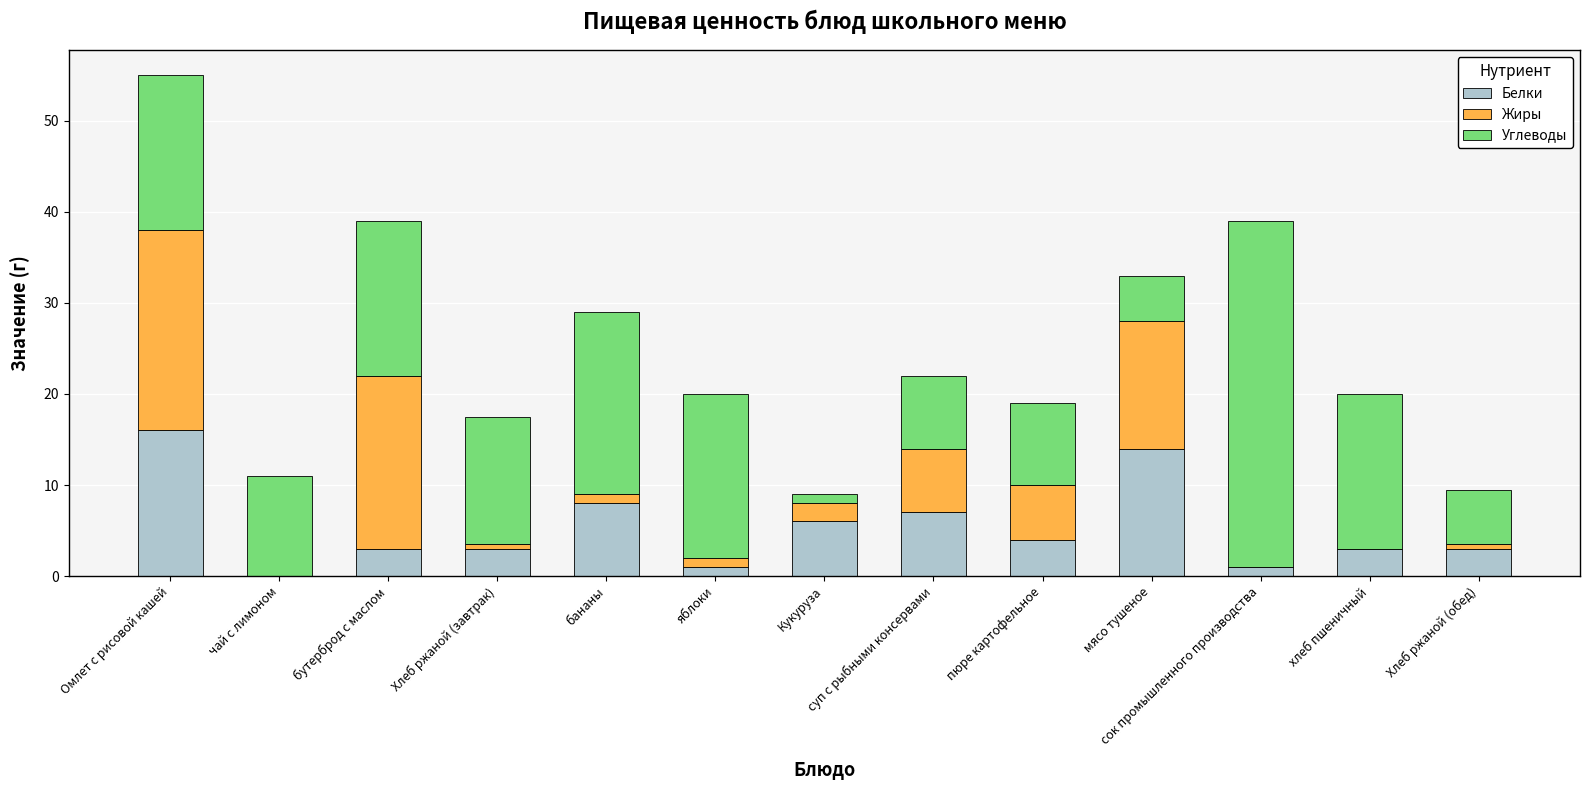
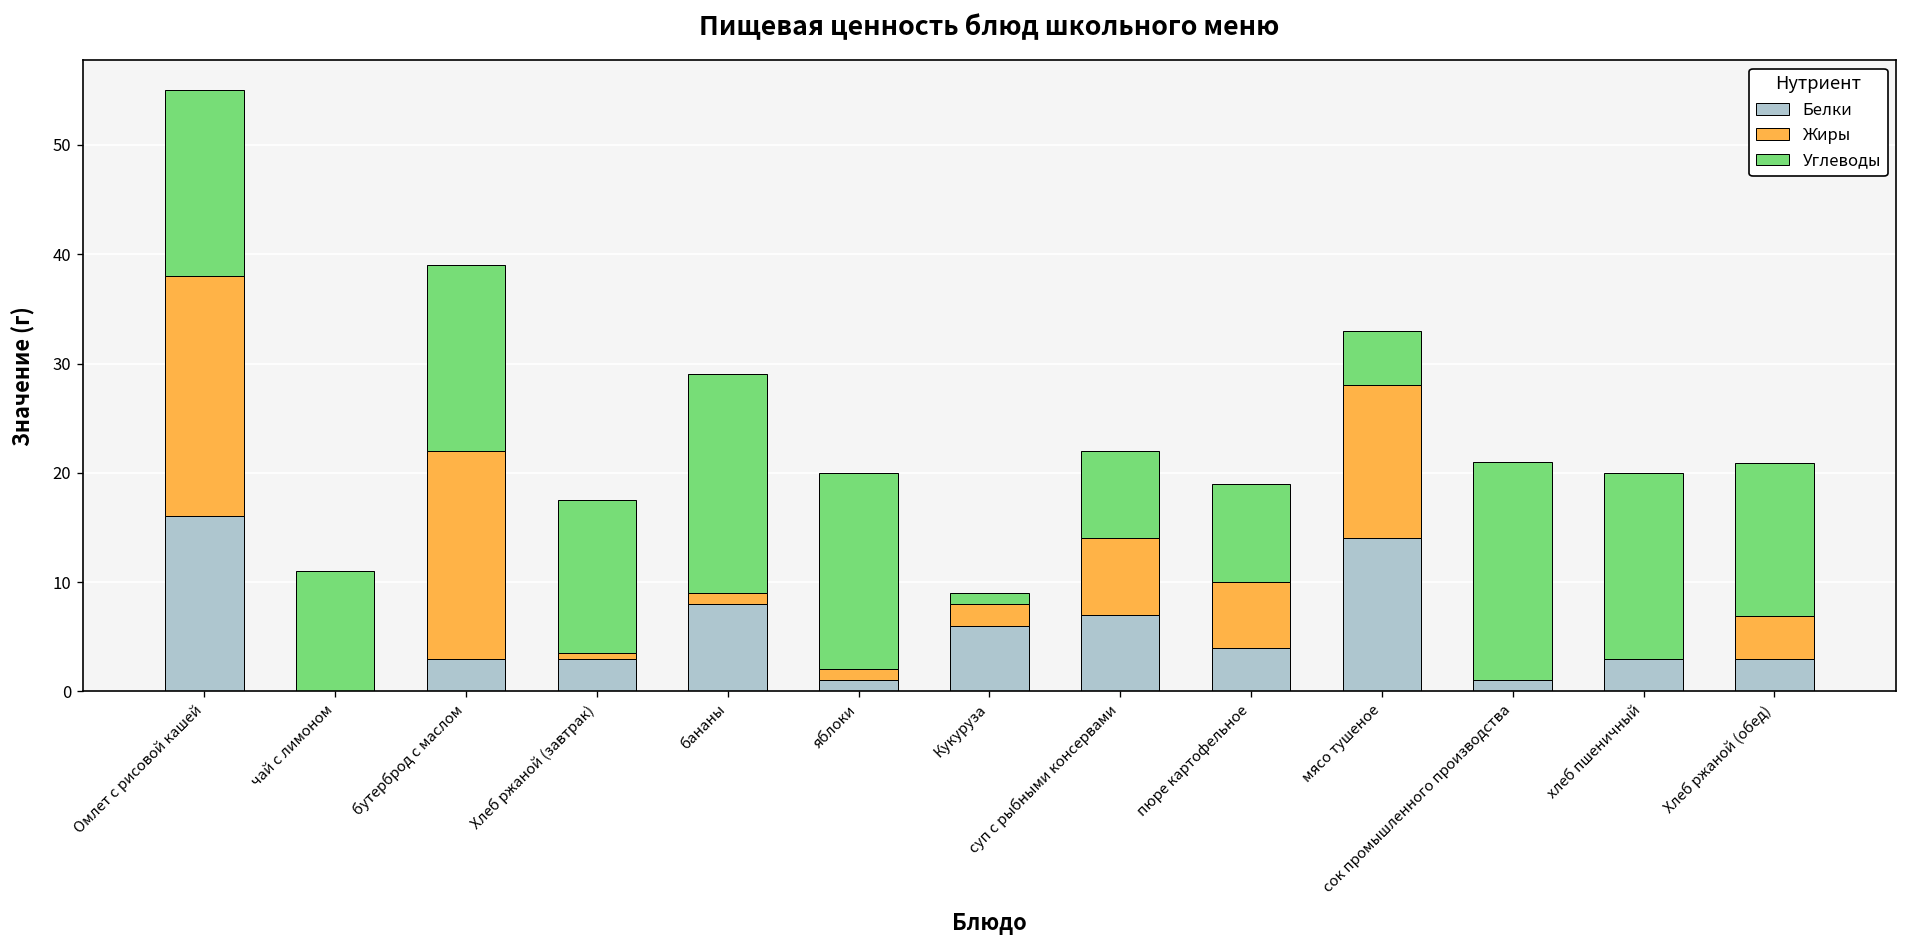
  {
    "Белки": {
      "Омлет с рисовой кашей": 16,
      "чай с лимоном": 0,
      "бутерброд с маслом": 3,
      "Хлеб ржаной (завтрак)": 3,
      "бананы": 8,
      "яблоки": 1,
      "Кукуруза": 6,
      "суп с рыбными консервами": 7,
      "пюре картофельное": 4,
      "мясо тушеное": 14,
      "сок промышленного производства": 1,
      "хлеб пшеничный": 3,
      "Хлеб ржаной (обед)": 3
    },
    "Жиры": {
      "Омлет с рисовой кашей": 22,
      "чай с лимоном": 0,
      "бутерброд с маслом": 19,
      "Хлеб ржаной (завтрак)": 1,
      "бананы": 1,
      "яблоки": 1,
      "Кукуруза": 2,
      "суп с рыбными консервами": 7,
      "пюре картофельное": 6,
      "мясо тушеное": 14,
      "сок промышленного производства": 0,
      "хлеб пшеничный": 0,
-     "Хлеб ржаной (обед)": 1
+     "Хлеб ржаной (обед)": 4
    },
    "Углеводы": {
      "Омлет с рисовой кашей": 17,
      "чай с лимоном": 11,
      "бутерброд с маслом": 17,
      "Хлеб ржаной (завтрак)": 14,
      "бананы": 20,
      "яблоки": 18,
      "Кукуруза": 1,
      "суп с рыбными консервами": 8,
      "пюре картофельное": 9,
      "мясо тушеное": 5,
-     "сок промышленного производства": 38,
+     "сок промышленного производства": 20,
      "хлеб пшеничный": 17,
-     "Хлеб ржаной (обед)": 6
+     "Хлеб ржаной (обед)": 14
    }
  }
